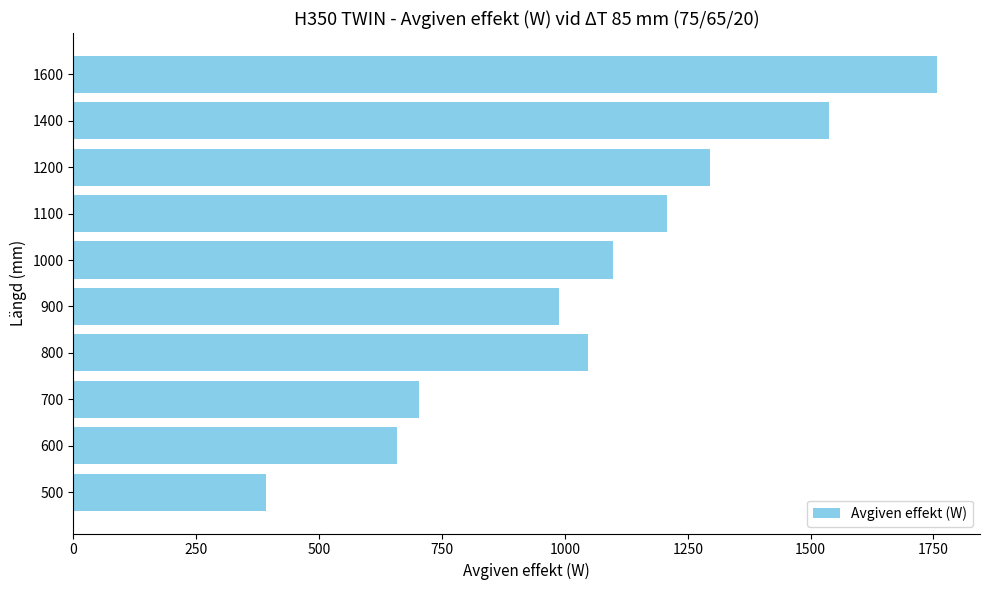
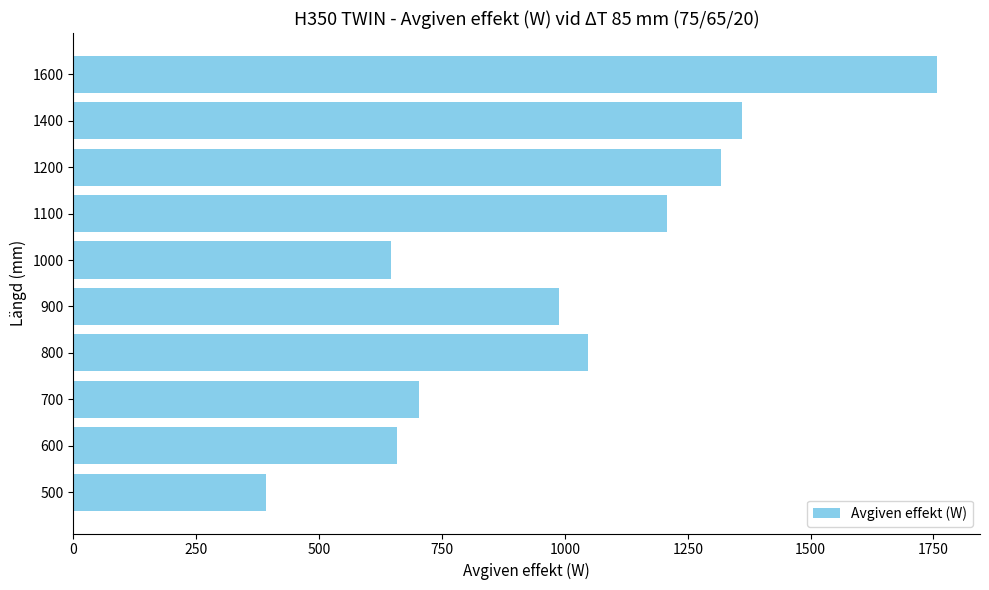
  {
    "1600": 1760,
-   "1400": 1540,
-   "1200": 1300,
+   "1400": 1360,
+   "1200": 1320,
    "1100": 1210,
-   "1000": 1100,
+   "1000": 650,
    "900": 990,
    "800": 1050,
    "700": 700,
    "600": 660,
    "500": 390
  }
